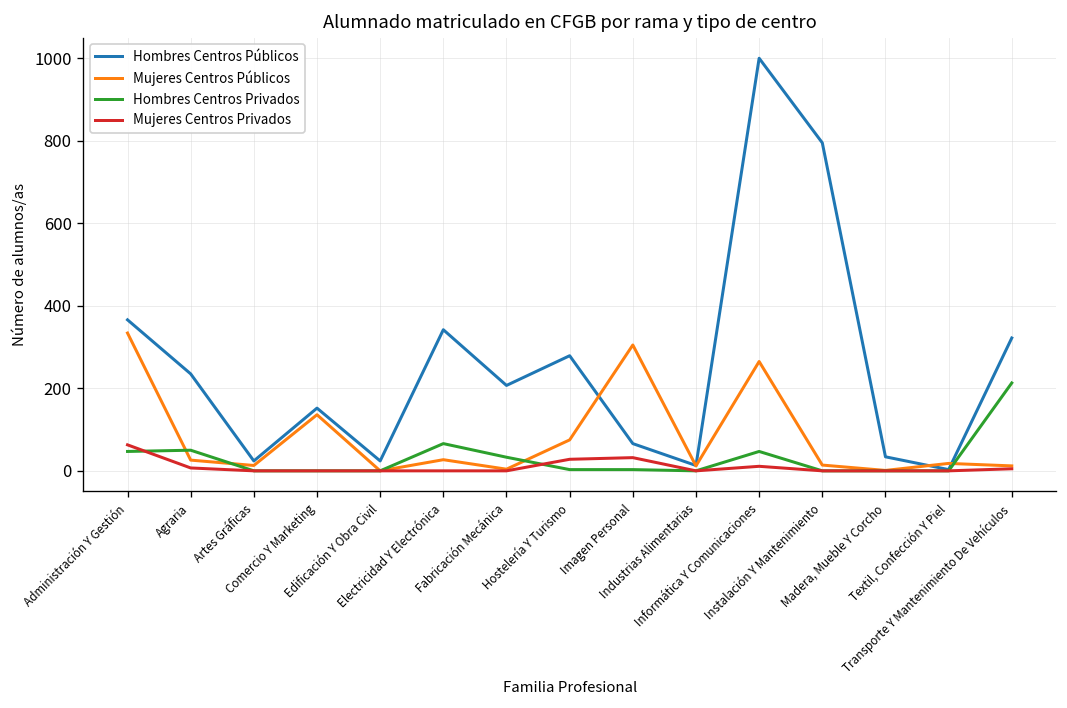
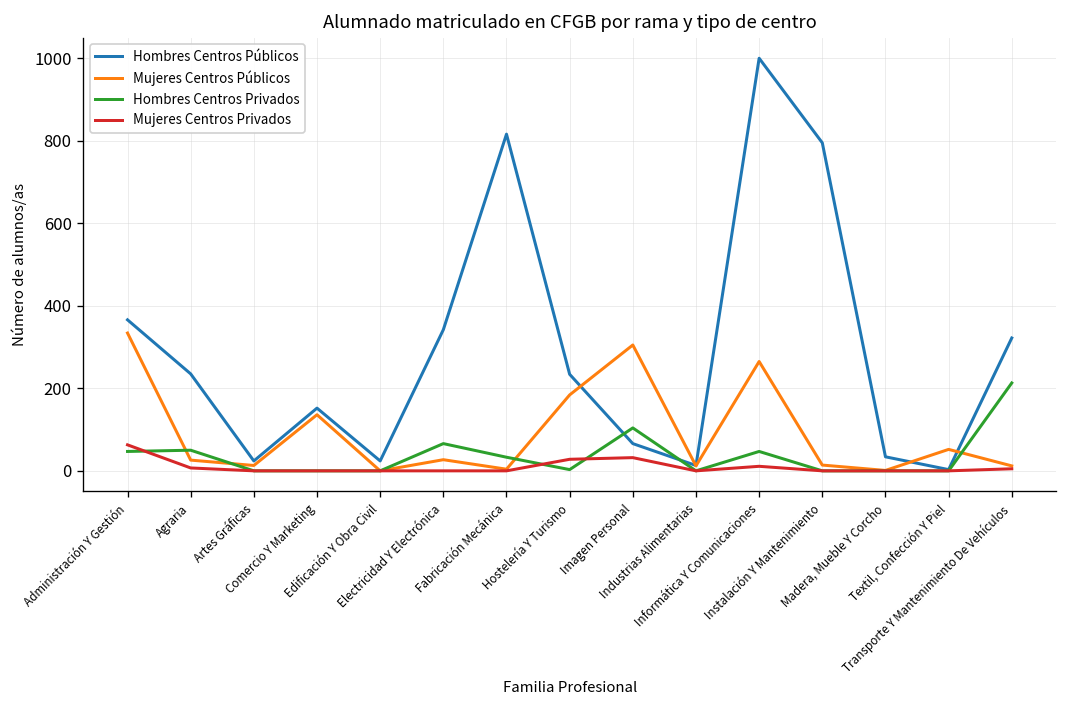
  {
    "Hombres Centros Públicos": {
      "Administración Y Gestión": 370,
      "Agraria": 240,
      "Artes Gráficas": 20,
      "Comercio Y Marketing": 150,
      "Edificación Y Obra Civil": 20,
      "Electricidad Y Electrónica": 340,
-     "Fabricación Mecánica": 210,
-     "Hostelería Y Turismo": 280,
+     "Fabricación Mecánica": 820,
+     "Hostelería Y Turismo": 230,
      "Imagen Personal": 70,
      "Informática Y Comunicaciones": 1000,
      "Instalación Y Mantenimiento": 800,
      "Madera, Mueble Y Corcho": 30,
      "Transporte Y Mantenimiento De Vehículos": 320
    },
    "Mujeres Centros Públicos": {
      "Administración Y Gestión": 330,
      "Agraria": 30,
      "Artes Gráficas": 10,
      "Comercio Y Marketing": 140,
      "Electricidad Y Electrónica": 30,
-     "Hostelería Y Turismo": 80,
+     "Hostelería Y Turismo": 180,
      "Imagen Personal": 310,
      "Informática Y Comunicaciones": 270,
      "Instalación Y Mantenimiento": 10,
-     "Textil, Confección Y Piel": 20
+     "Textil, Confección Y Piel": 50
    },
    "Hombres Centros Privados": {
      "Administración Y Gestión": 50,
      "Agraria": 50,
      "Electricidad Y Electrónica": 70,
      "Fabricación Mecánica": 30,
      "Hostelería Y Turismo": 0,
-     "Imagen Personal": 0,
+     "Imagen Personal": 100,
      "Informática Y Comunicaciones": 50,
      "Transporte Y Mantenimiento De Vehículos": 210
    },
    "Mujeres Centros Privados": {
      "Administración Y Gestión": 60,
      "Agraria": 10,
      "Electricidad Y Electrónica": 0,
      "Hostelería Y Turismo": 30,
      "Imagen Personal": 30,
      "Informática Y Comunicaciones": 10
    }
  }
